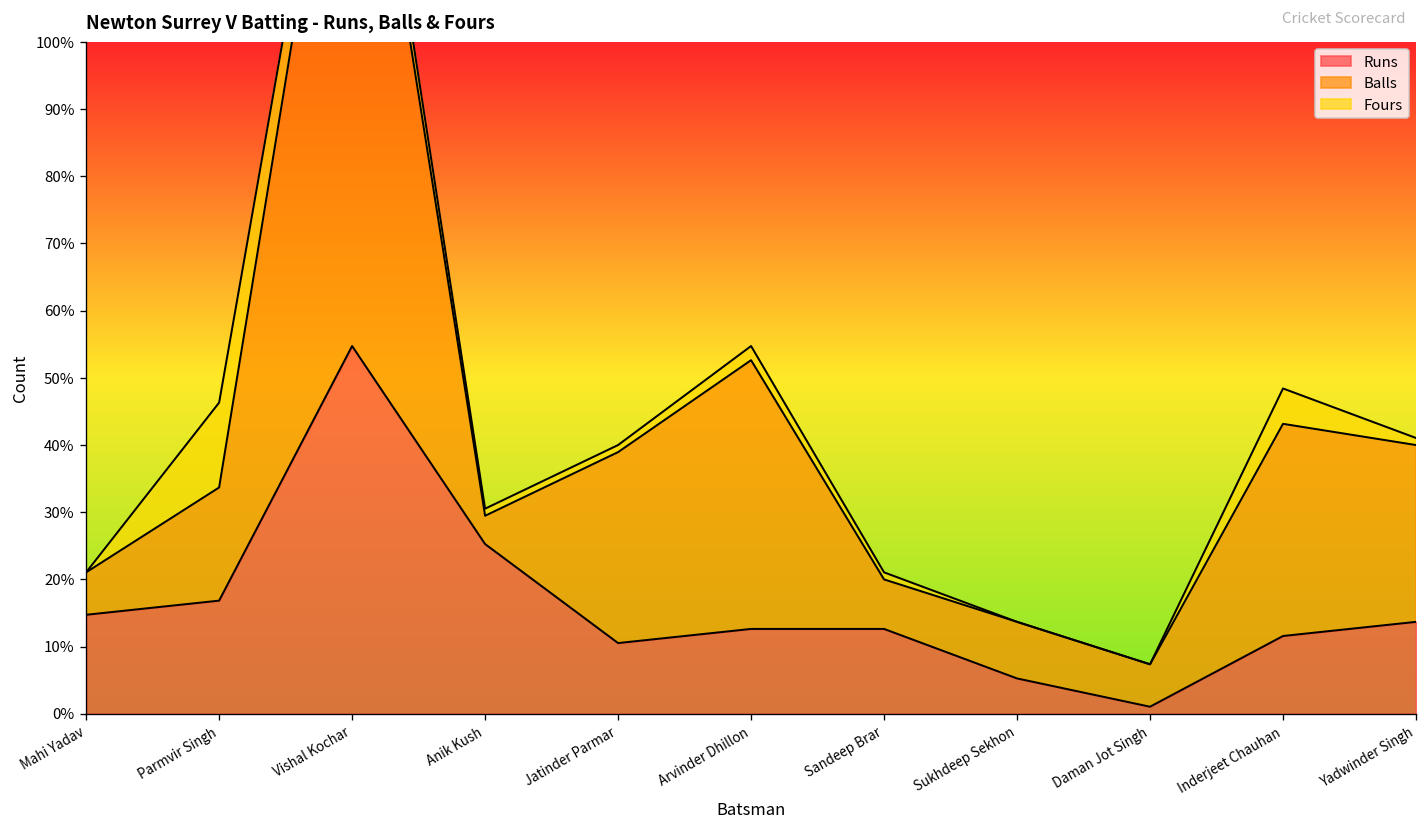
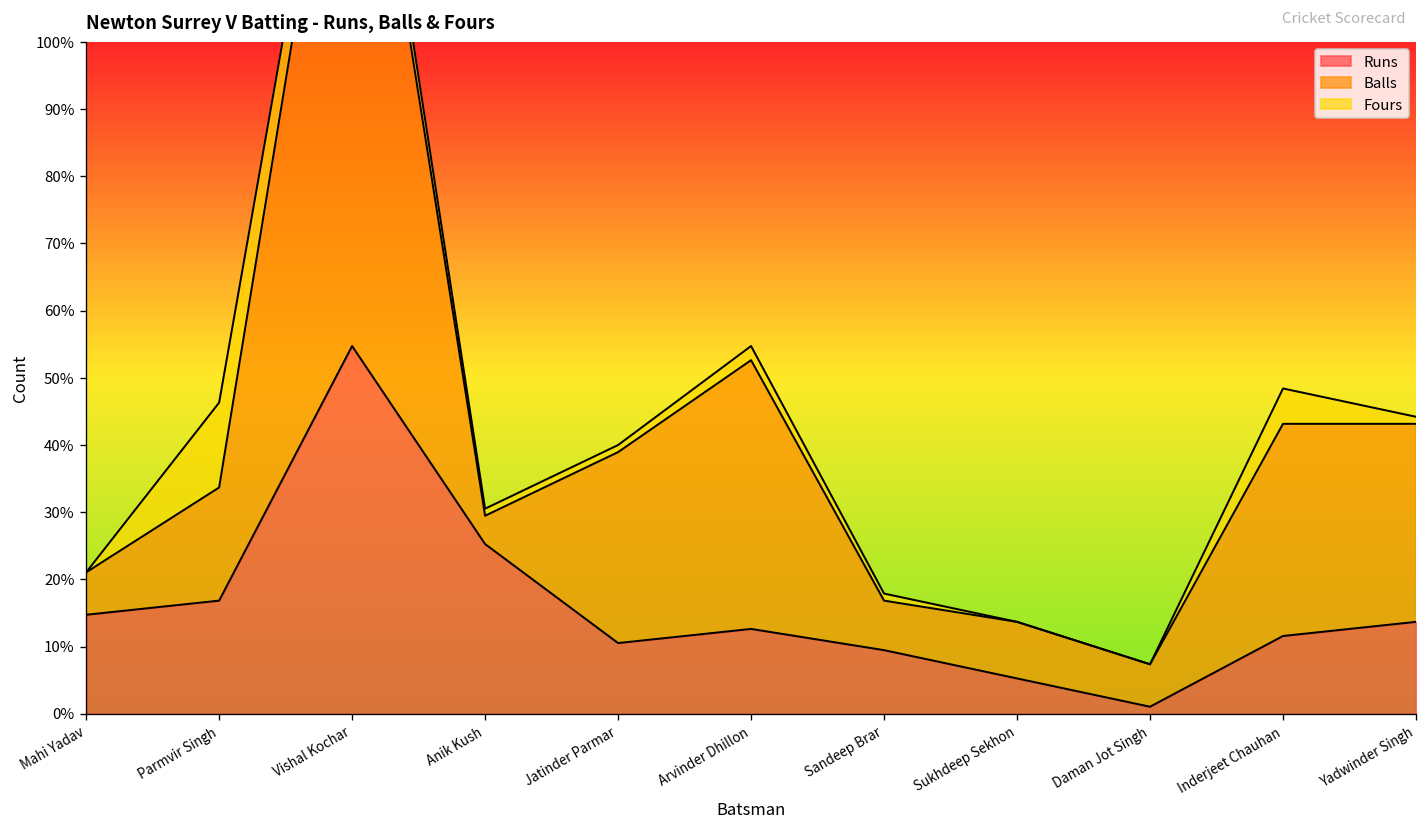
  {
    "Runs": {
      "Mahi Yadav": "15%",
      "Parmvir Singh": "17%",
      "Vishal Kochar": "55%",
      "Anik Kush": "25%",
      "Jatinder Parmar": "11%",
      "Arvinder Dhillon": "13%",
-     "Sandeep Brar": "13%",
+     "Sandeep Brar": "9%",
      "Sukhdeep Sekhon": "5%",
      "Daman Jot Singh": "1%",
      "Inderjeet Chauhan": "12%",
      "Yadwinder Singh": "14%"
    },
    "Balls": {
      "Parmvir Singh": "17%",
      "Anik Kush": "4%",
      "Jatinder Parmar": "28%",
      "Arvinder Dhillon": "40%",
      "Sandeep Brar": "7%",
      "Inderjeet Chauhan": "32%",
-     "Yadwinder Singh": "26%"
+     "Yadwinder Singh": "29%"
    },
    "Fours": {
      "Parmvir Singh": "13%",
      "Anik Kush": "1%",
      "Jatinder Parmar": "1%",
      "Arvinder Dhillon": "2%",
      "Sandeep Brar": "1%",
      "Inderjeet Chauhan": "5%",
      "Yadwinder Singh": "1%"
    }
  }
